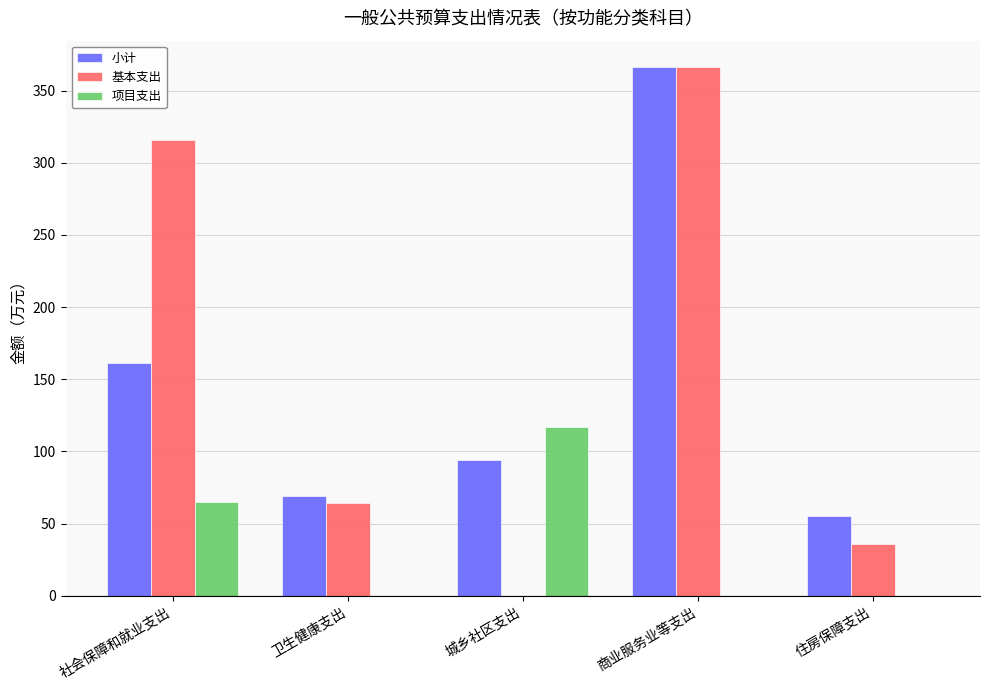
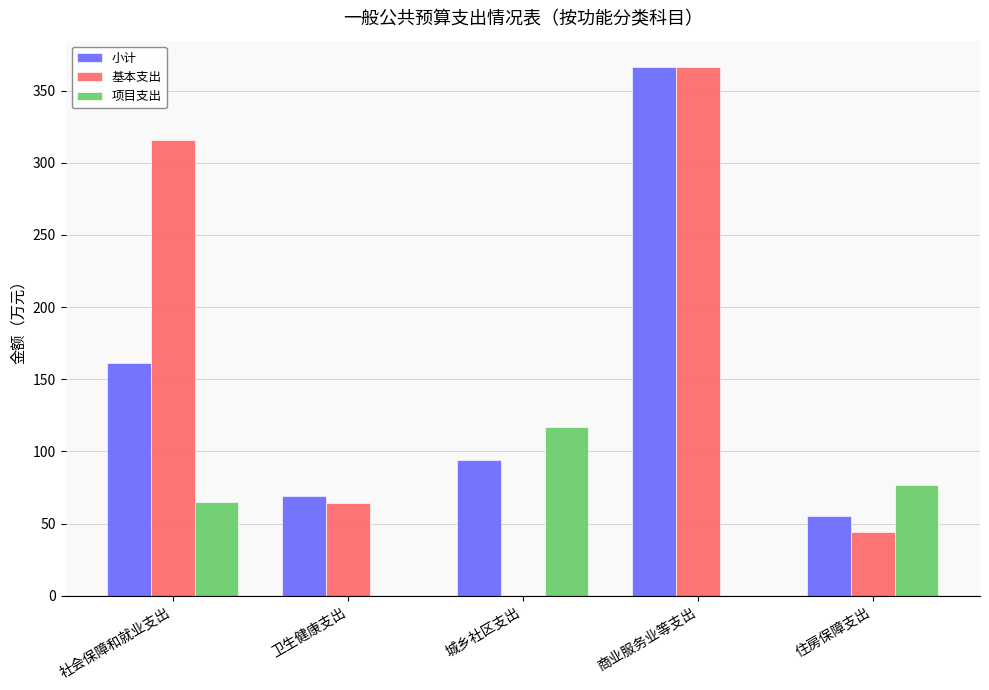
  {
    "小计": {
      "社会保障和就业支出": 161,
      "卫生健康支出": 69,
      "城乡社区支出": 94,
      "商业服务业等支出": 366,
      "住房保障支出": 55
    },
    "基本支出": {
      "社会保障和就业支出": 316,
      "卫生健康支出": 64,
      "城乡社区支出": 0,
      "商业服务业等支出": 366,
-     "住房保障支出": 36
+     "住房保障支出": 44
    },
    "项目支出": {
      "社会保障和就业支出": 65,
      "卫生健康支出": 0,
      "城乡社区支出": 117,
      "商业服务业等支出": 0,
-     "住房保障支出": 0
+     "住房保障支出": 77
    }
  }
